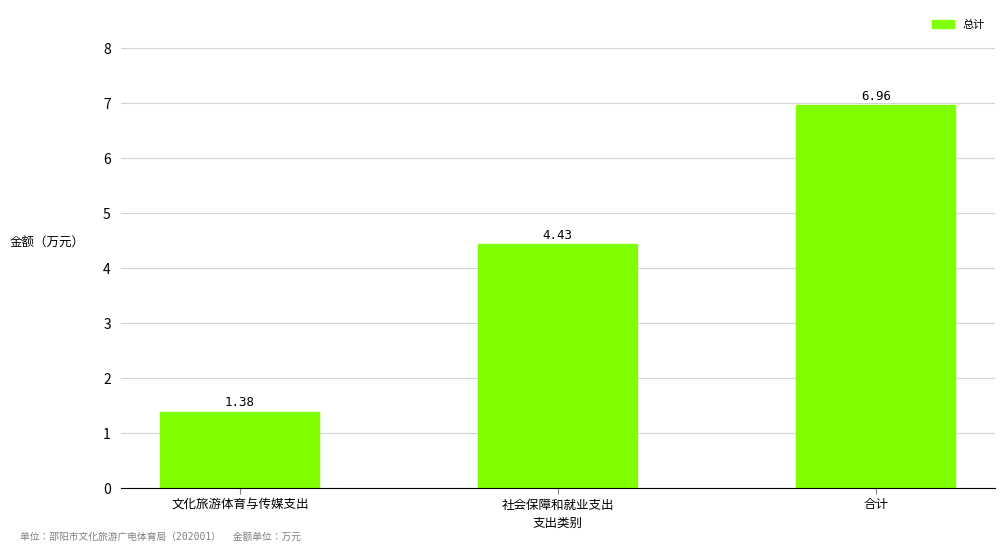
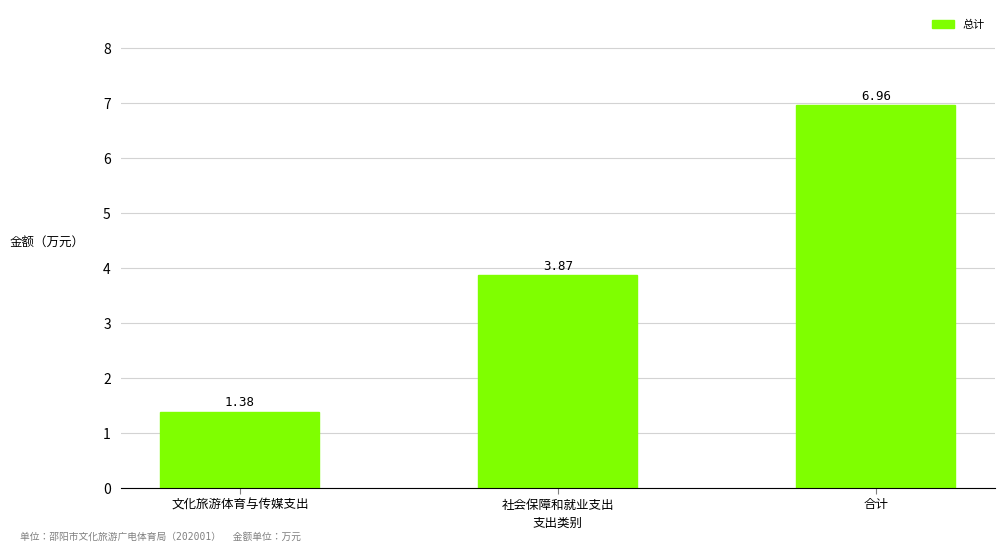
  {
    "文化旅游体育与传媒支出": 1.38,
-   "社会保障和就业支出": 4.43,
+   "社会保障和就业支出": 3.87,
    "合计": 6.96
  }
